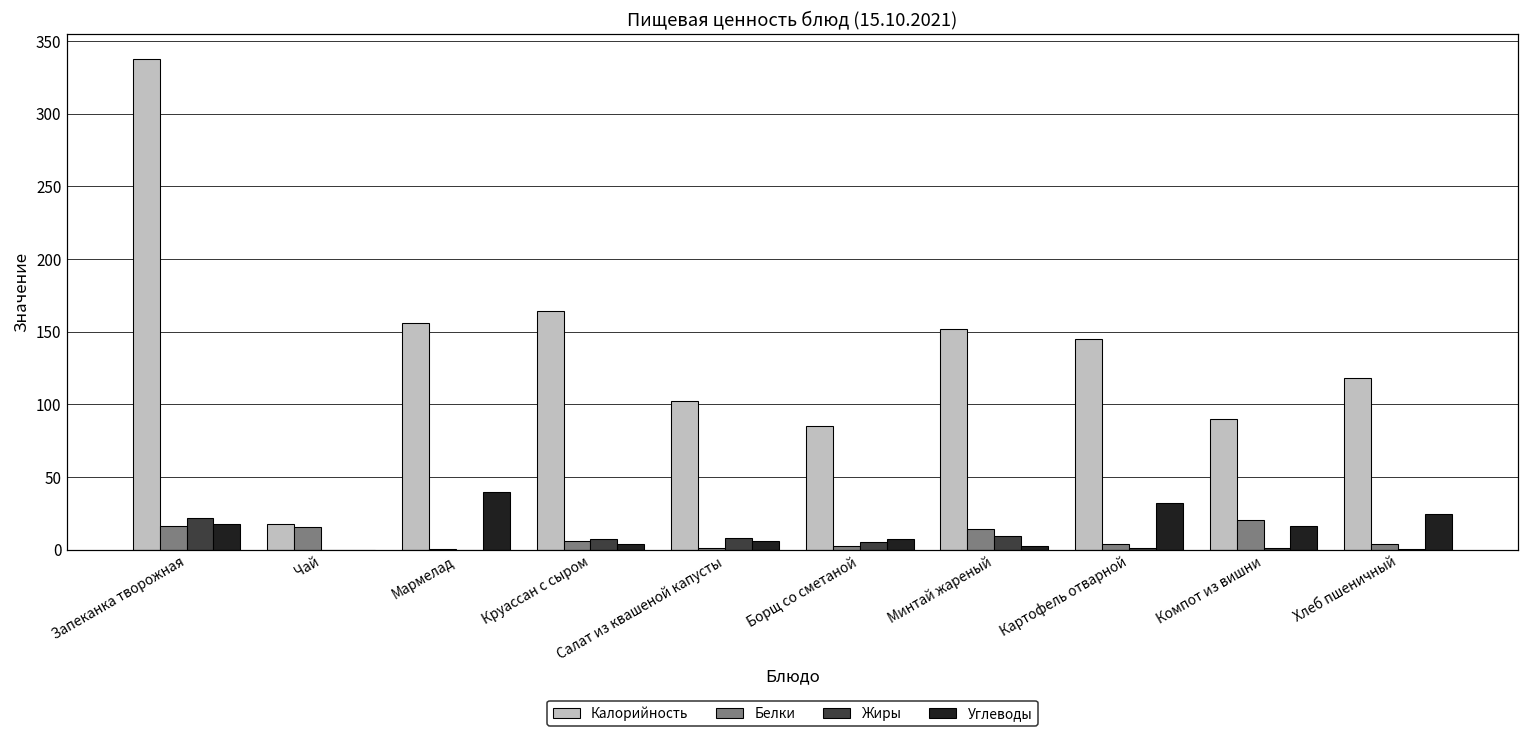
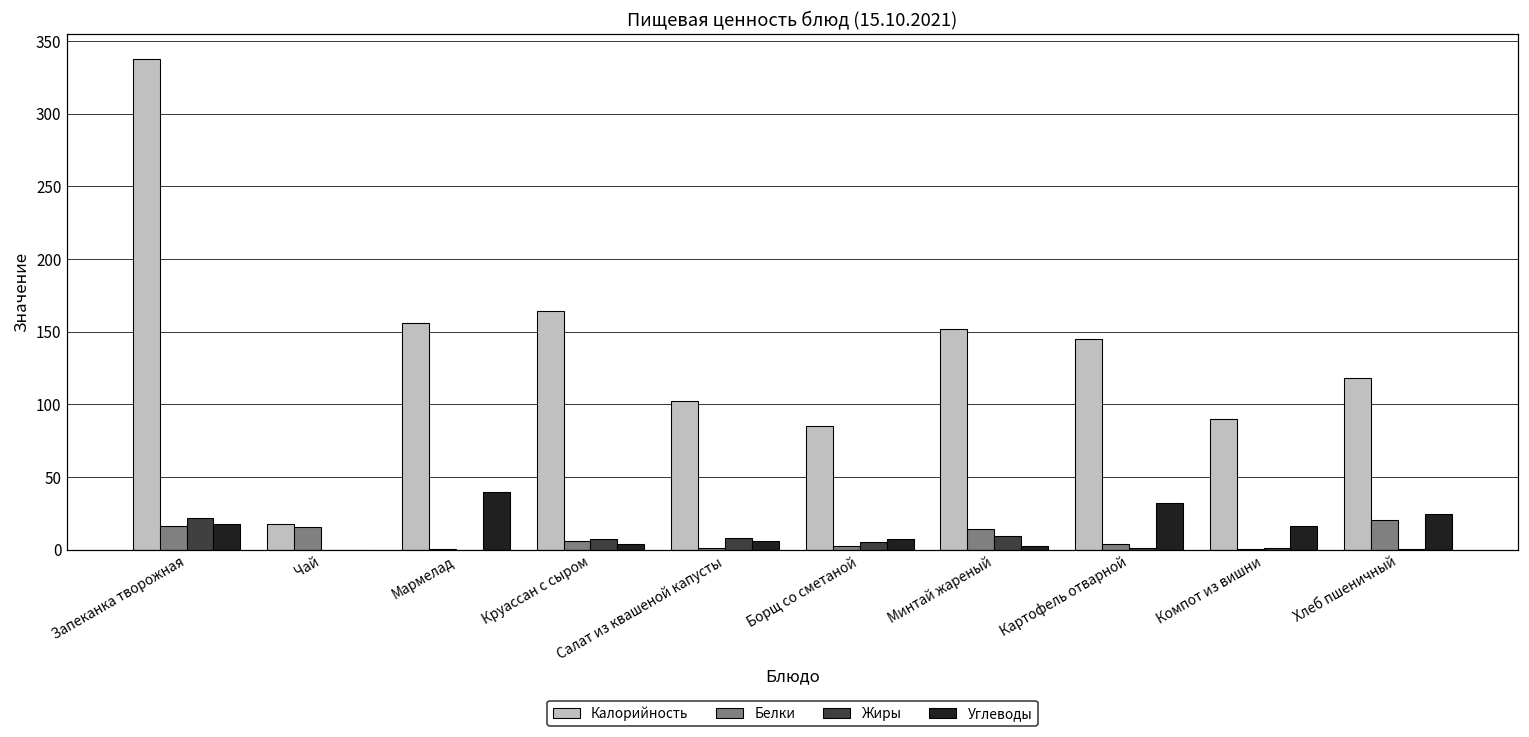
  {
    "Калорийность": {
      "Запеканка творожная": 338,
      "Чай": 18,
      "Мармелад": 156,
      "Круассан с сыром": 164,
      "Салат из квашеной капусты": 102,
      "Борщ со сметаной": 85,
      "Минтай жареный": 152,
      "Картофель отварной": 145,
      "Компот из вишни": 90,
      "Хлеб пшеничный": 118
    },
    "Белки": {
      "Запеканка творожная": 16,
      "Чай": 15,
      "Круассан с сыром": 6,
      "Борщ со сметаной": 2,
      "Минтай жареный": 14,
      "Картофель отварной": 4,
-     "Компот из вишни": 20,
-     "Хлеб пшеничный": 4
+     "Компот из вишни": 1,
+     "Хлеб пшеничный": 20
    }
  }
